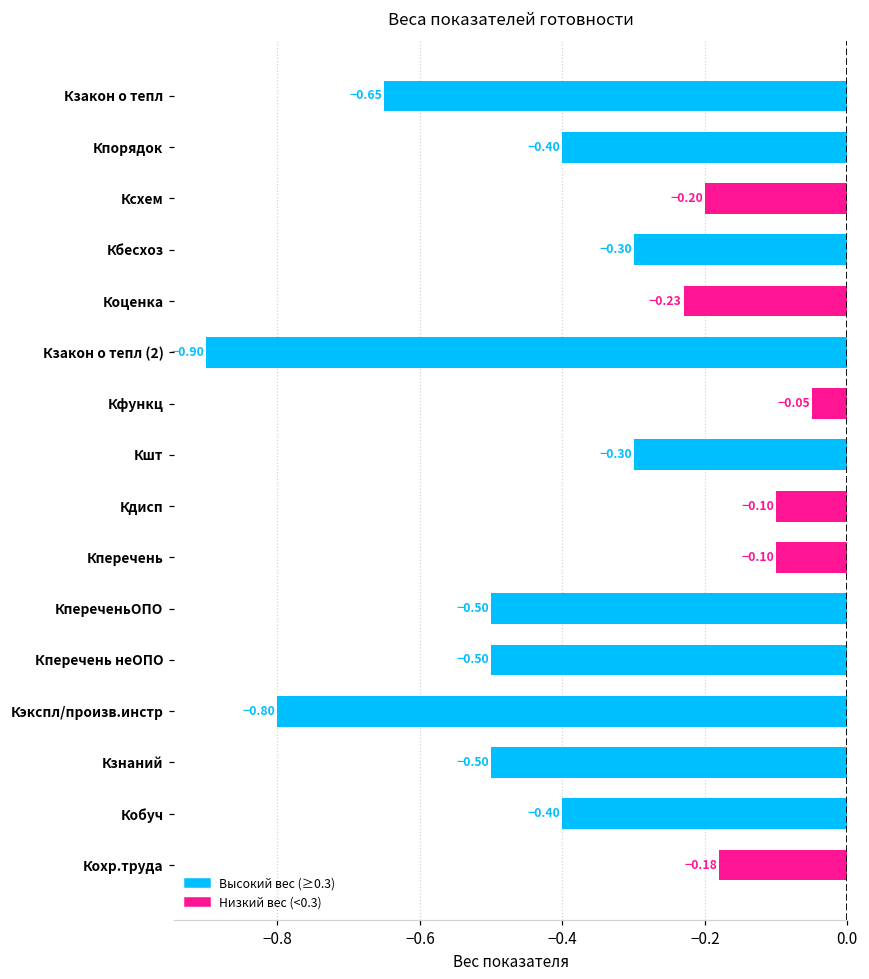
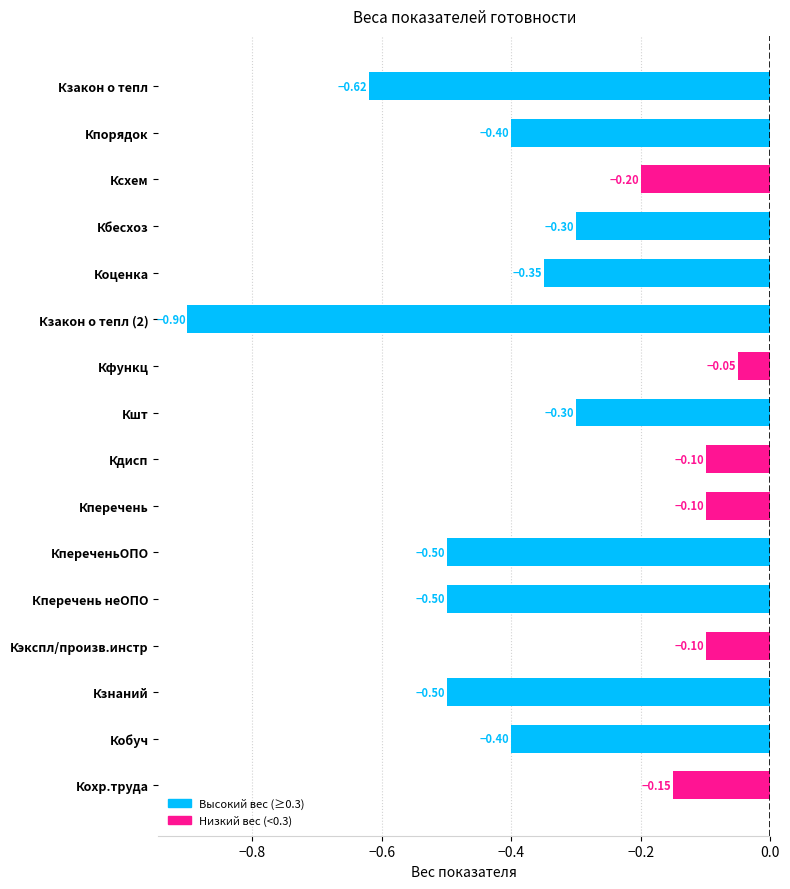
  {
-   "Кзакон о тепл": -0.65,
+   "Кзакон о тепл": -0.62,
    "Кпорядок": -0.40,
    "Ксхем": -0.20,
    "Кбесхоз": -0.30,
-   "Коценка": -0.23,
+   "Коценка": -0.35,
    "Кзакон о тепл (2)": -0.90,
    "Кфункц": -0.05,
    "Кшт": -0.30,
    "Кдисп": -0.10,
    "Кперечень": -0.10,
    "КпереченьОПО": -0.50,
    "Кперечень неОПО": -0.50,
-   "Кэкспл/произв.инстр": -0.80,
+   "Кэкспл/произв.инстр": -0.10,
    "Кзнаний": -0.50,
    "Кобуч": -0.40,
-   "Кохр.труда": -0.18
+   "Кохр.труда": -0.15
  }
